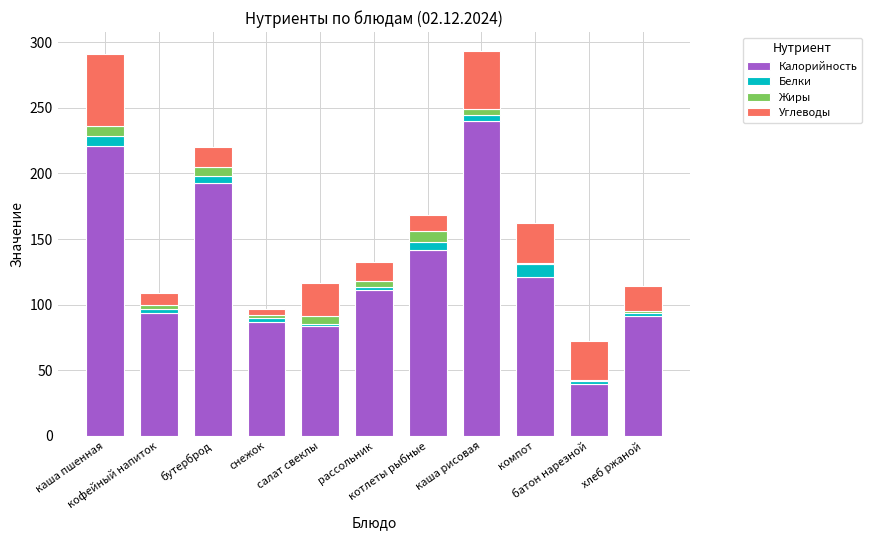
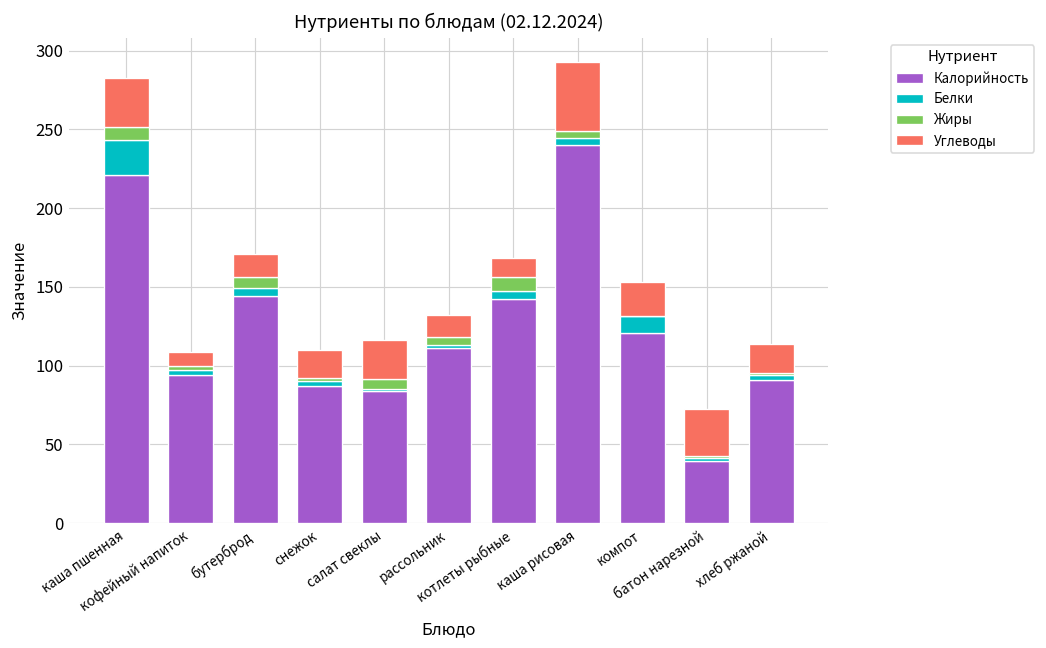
  {
    "Калорийность": {
      "каша пшенная": 221,
      "кофейный напиток": 94,
-     "бутерброд": 193,
+     "бутерброд": 144,
      "снежок": 87,
      "салат свеклы": 84,
      "рассольник": 111,
      "котлеты рыбные": 142,
      "каша рисовая": 240,
      "компот": 121,
      "батон нарезной": 40,
      "хлеб ржаной": 91
    },
    "Белки": {
-     "каша пшенная": 7,
+     "каша пшенная": 23,
      "кофейный напиток": 3,
      "бутерброд": 5,
      "снежок": 3,
      "рассольник": 2,
      "котлеты рыбные": 6,
      "каша рисовая": 4,
      "компот": 10,
      "батон нарезной": 2,
      "хлеб ржаной": 3
    },
    "Жиры": {
      "каша пшенная": 8,
      "кофейный напиток": 3,
      "бутерброд": 7,
      "снежок": 3,
      "салат свеклы": 7,
      "рассольник": 5,
      "котлеты рыбные": 9,
      "каша рисовая": 5
    },
    "Углеводы": {
-     "каша пшенная": 55,
+     "каша пшенная": 31,
      "кофейный напиток": 9,
      "бутерброд": 15,
-     "снежок": 4,
+     "снежок": 18,
      "салат свеклы": 25,
      "рассольник": 14,
      "котлеты рыбные": 12,
      "каша рисовая": 44,
-     "компот": 31,
+     "компот": 21,
      "батон нарезной": 30,
      "хлеб ржаной": 19
    }
  }
